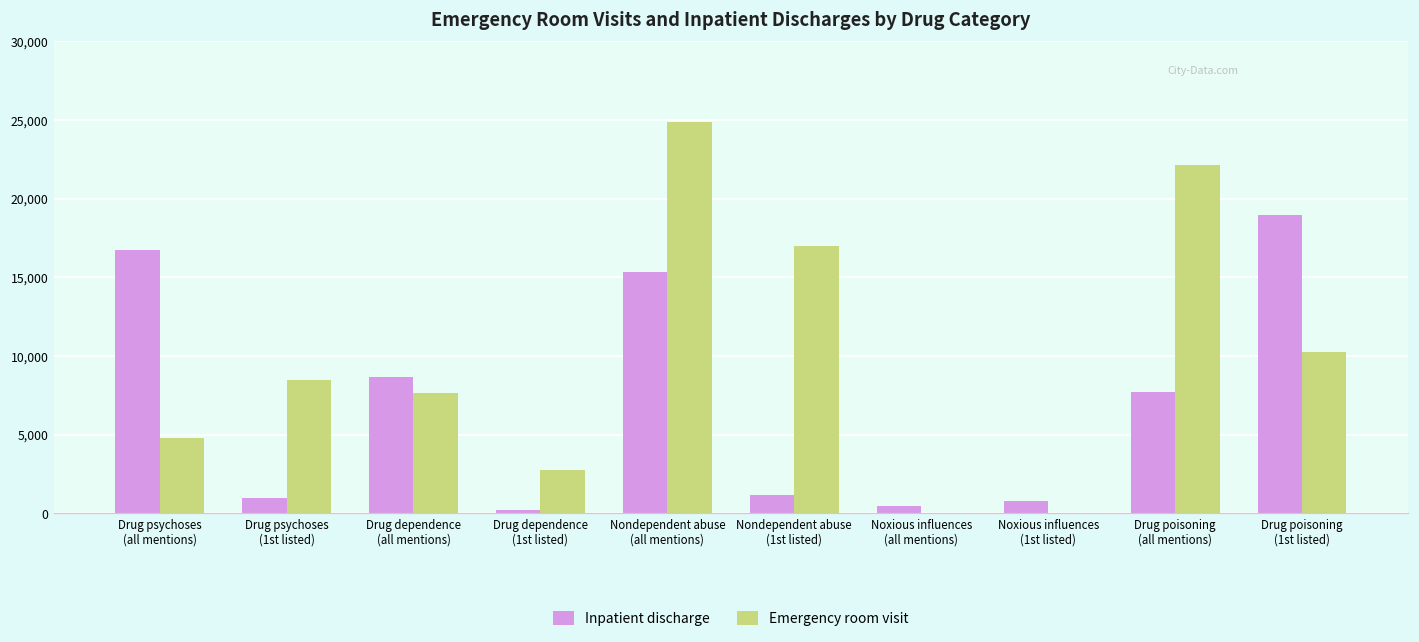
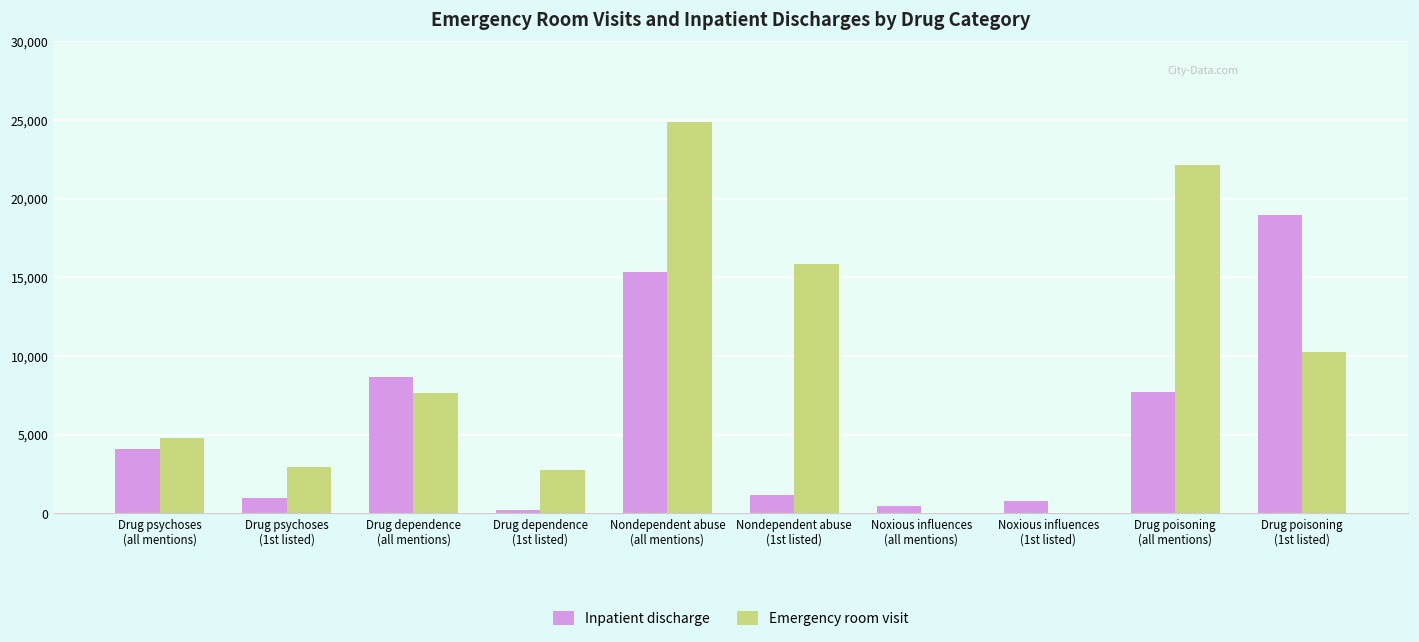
  {
    "Inpatient discharge": {
-     "Drug psychoses (all mentions)": "16,800",
+     "Drug psychoses (all mentions)": "4,100",
      "Drug psychoses (1st listed)": "900",
      "Drug dependence (all mentions)": "8,600",
      "Nondependent abuse (all mentions)": "15,400",
      "Nondependent abuse (1st listed)": "1,200",
      "Noxious influences (all mentions)": "400",
      "Noxious influences (1st listed)": "800",
      "Drug poisoning (all mentions)": "7,700",
      "Drug poisoning (1st listed)": "19,000"
    },
    "Emergency room visit": {
      "Drug psychoses (all mentions)": "4,800",
-     "Drug psychoses (1st listed)": "8,400",
+     "Drug psychoses (1st listed)": "3,000",
      "Drug dependence (all mentions)": "7,600",
      "Drug dependence (1st listed)": "2,700",
      "Nondependent abuse (all mentions)": "24,800",
-     "Nondependent abuse (1st listed)": "17,000",
+     "Nondependent abuse (1st listed)": "15,800",
      "Noxious influences (1st listed)": "0",
      "Drug poisoning (all mentions)": "22,100",
      "Drug poisoning (1st listed)": "10,200"
    }
  }
